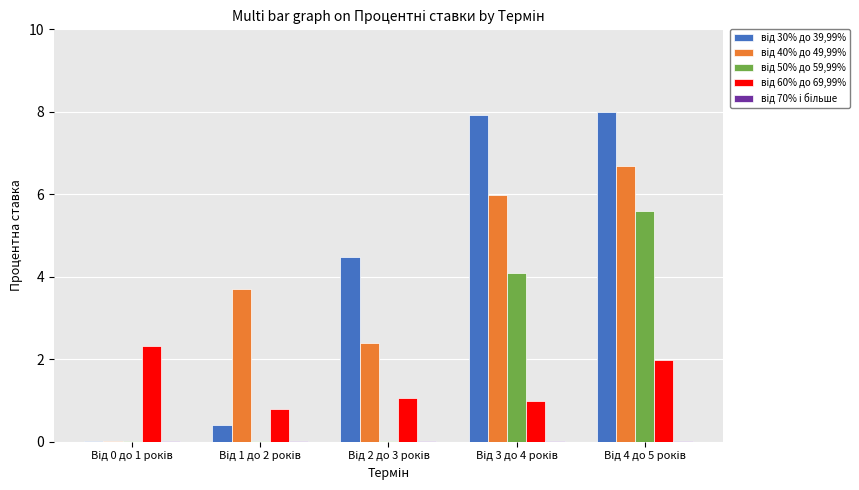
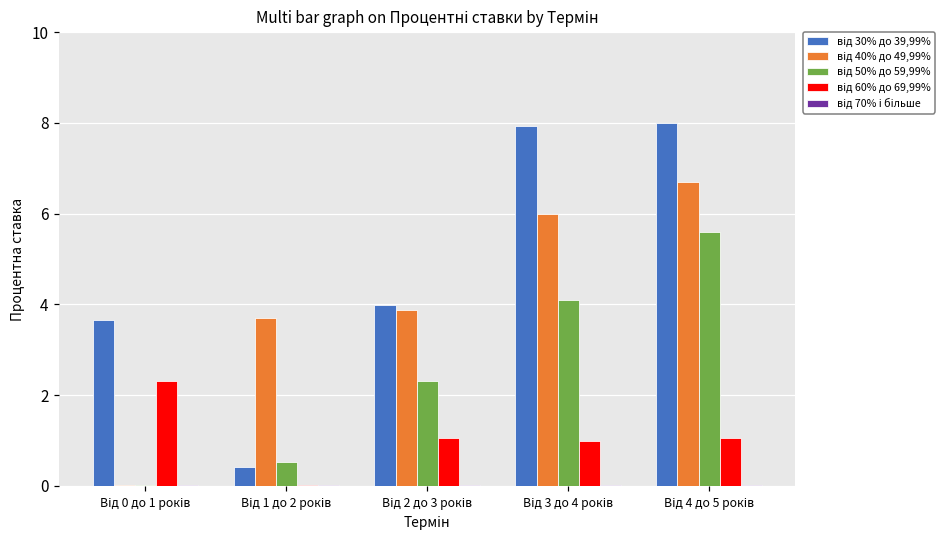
  {
    "від 30% до 39,99%": {
-     "Від 0 до 1 років": 0.0,
+     "Від 0 до 1 років": 3.7,
      "Від 1 до 2 років": 0.4,
-     "Від 2 до 3 років": 4.5,
+     "Від 2 до 3 років": 4.0,
      "Від 3 до 4 років": 7.9,
      "Від 4 до 5 років": 8.0
    },
    "від 40% до 49,99%": {
      "Від 1 до 2 років": 3.7,
-     "Від 2 до 3 років": 2.4,
+     "Від 2 до 3 років": 3.9,
      "Від 3 до 4 років": 6.0,
      "Від 4 до 5 років": 6.7
    },
    "від 50% до 59,99%": {
-     "Від 1 до 2 років": 0.0,
-     "Від 2 до 3 років": 0.0,
+     "Від 1 до 2 років": 0.5,
+     "Від 2 до 3 років": 2.3,
      "Від 3 до 4 років": 4.1,
      "Від 4 до 5 років": 5.6
    },
    "від 60% до 69,99%": {
      "Від 0 до 1 років": 2.3,
-     "Від 1 до 2 років": 0.8,
+     "Від 1 до 2 років": 0.0,
      "Від 2 до 3 років": 1.1,
      "Від 3 до 4 років": 1.0,
-     "Від 4 до 5 років": 2.0
+     "Від 4 до 5 років": 1.1
    }
  }
